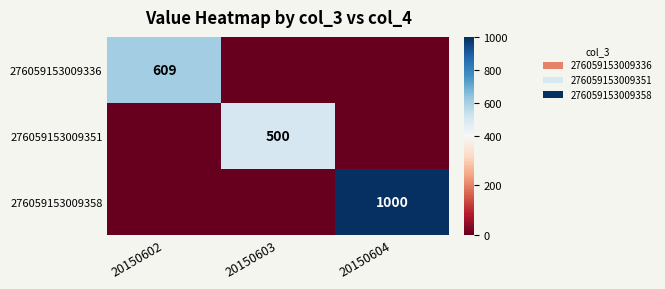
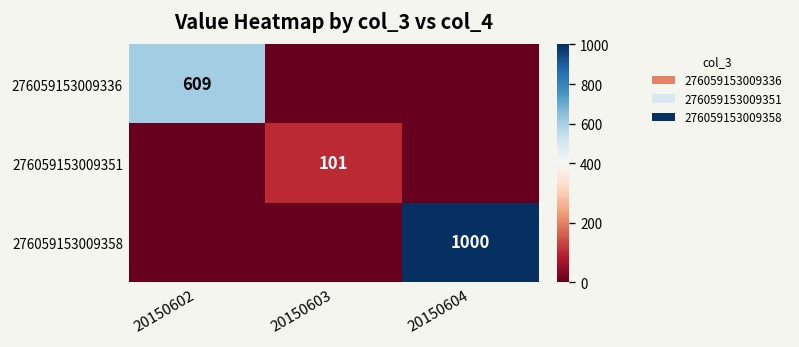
  {
    "276059153009336": {
      "20150602": 609
    },
    "276059153009351": {
-     "20150603": 500
+     "20150603": 101
    },
    "276059153009358": {
      "20150604": 1000
    }
  }
